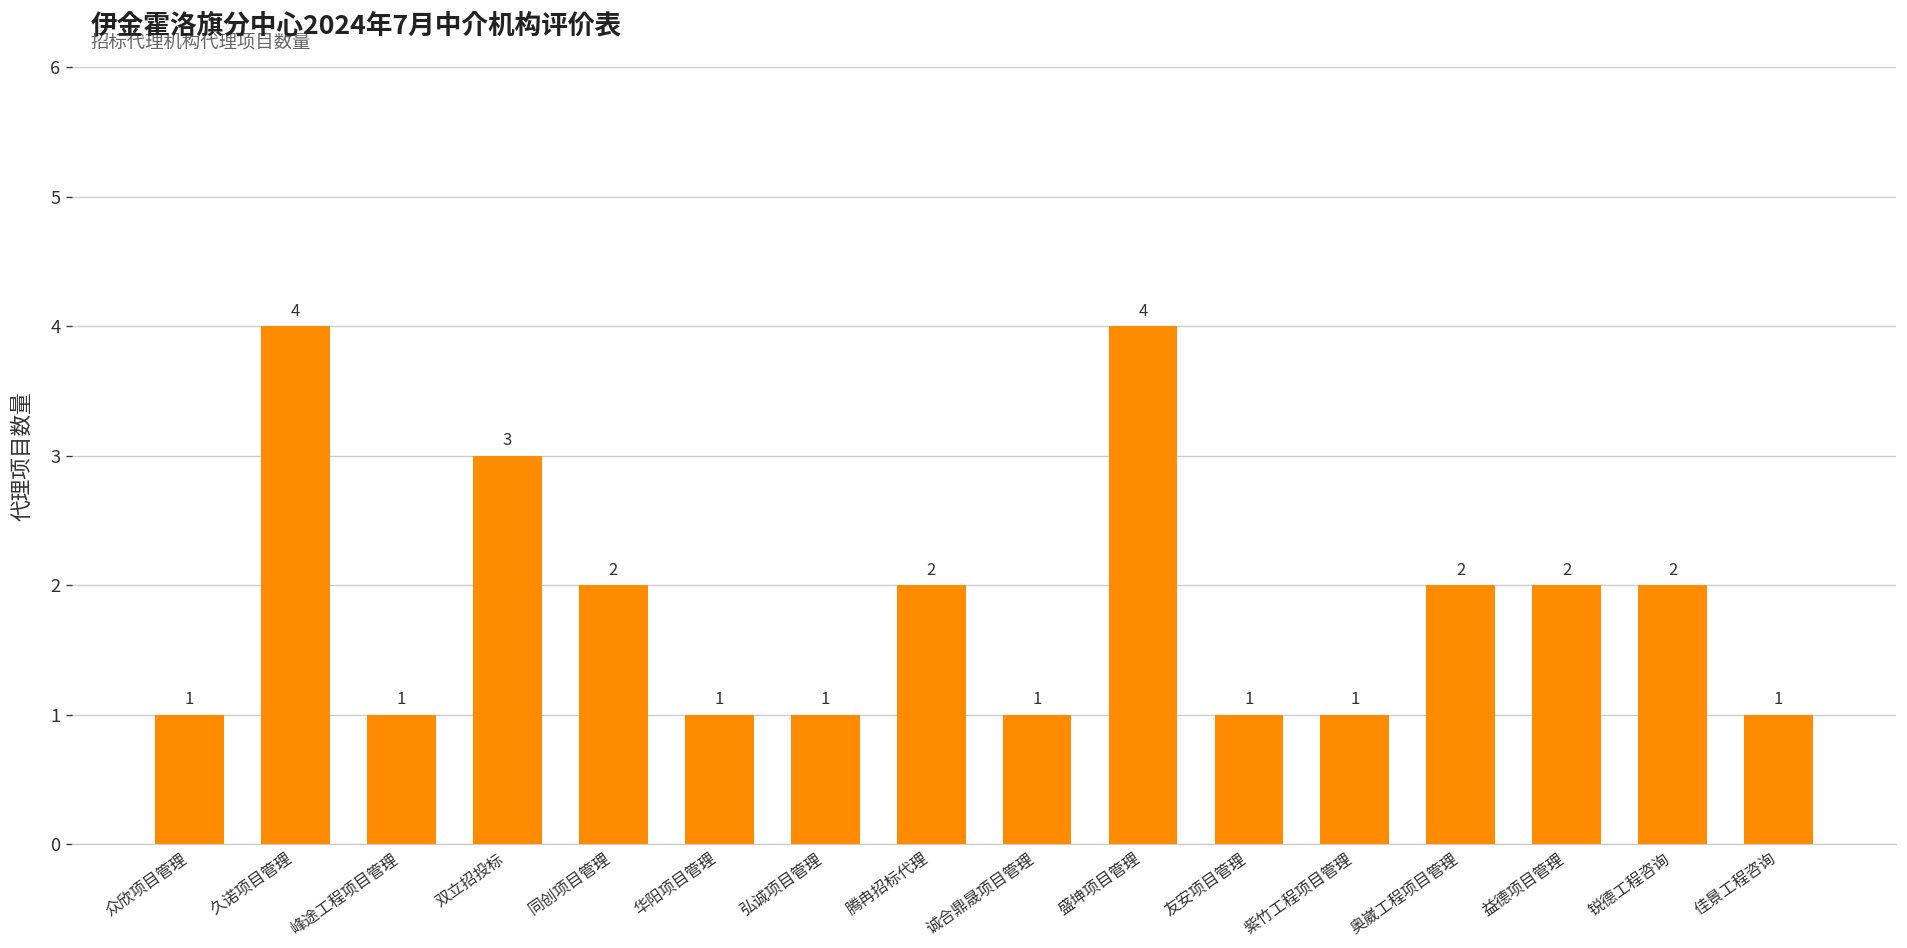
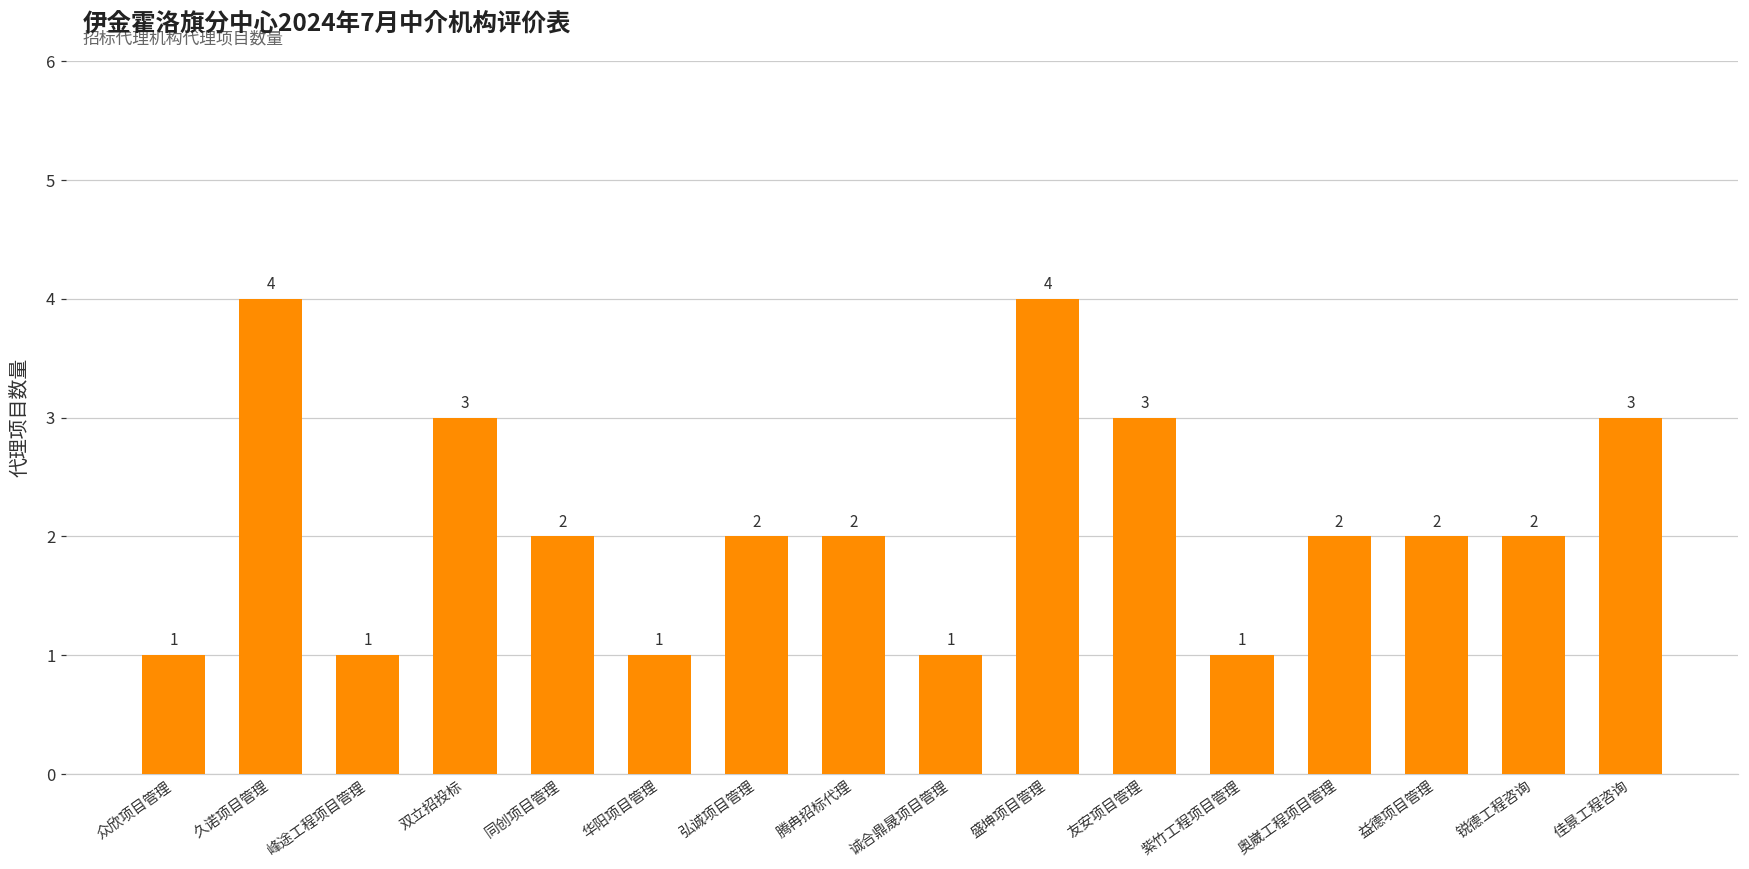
  {
    "众欣项目管理": 1,
    "久诺项目管理": 4,
    "峰途工程项目管理": 1,
    "双立招投标": 3,
    "同创项目管理": 2,
    "华阳项目管理": 1,
-   "弘诚项目管理": 1,
+   "弘诚项目管理": 2,
    "腾冉招标代理": 2,
    "诚合鼎晟项目管理": 1,
    "盛坤项目管理": 4,
-   "友安项目管理": 1,
+   "友安项目管理": 3,
    "紫竹工程项目管理": 1,
    "奥崴工程项目管理": 2,
    "益德项目管理": 2,
    "锐德工程咨询": 2,
-   "佳景工程咨询": 1
+   "佳景工程咨询": 3
  }
